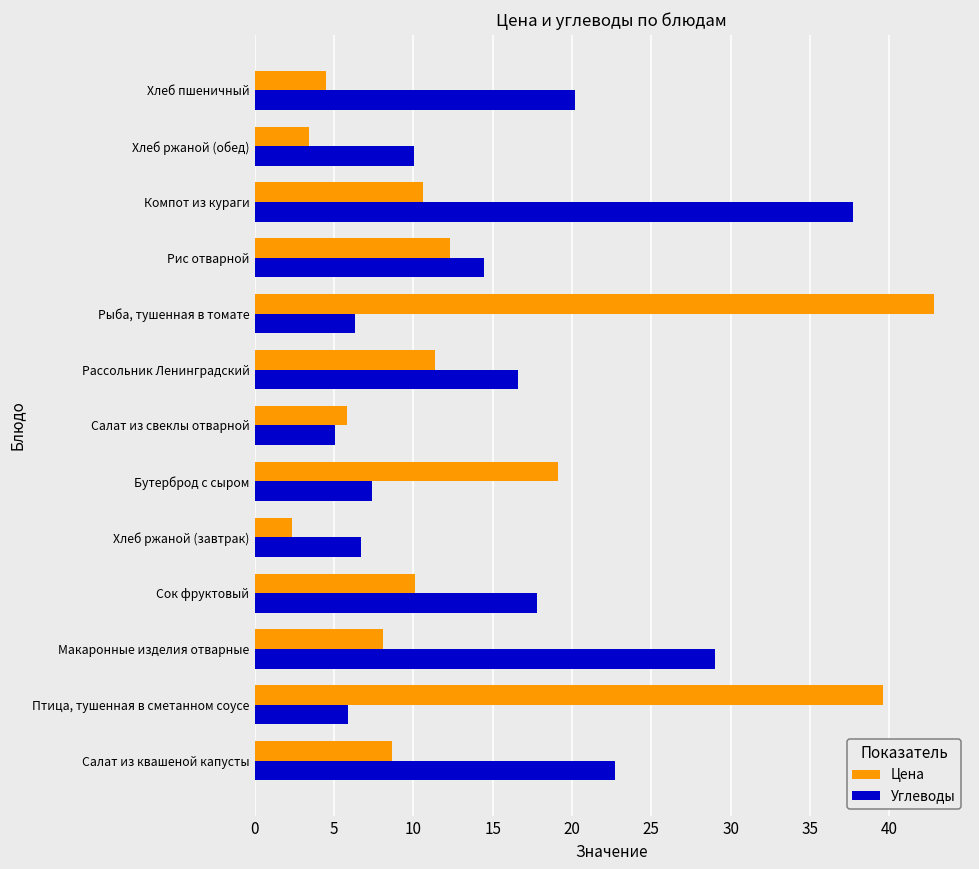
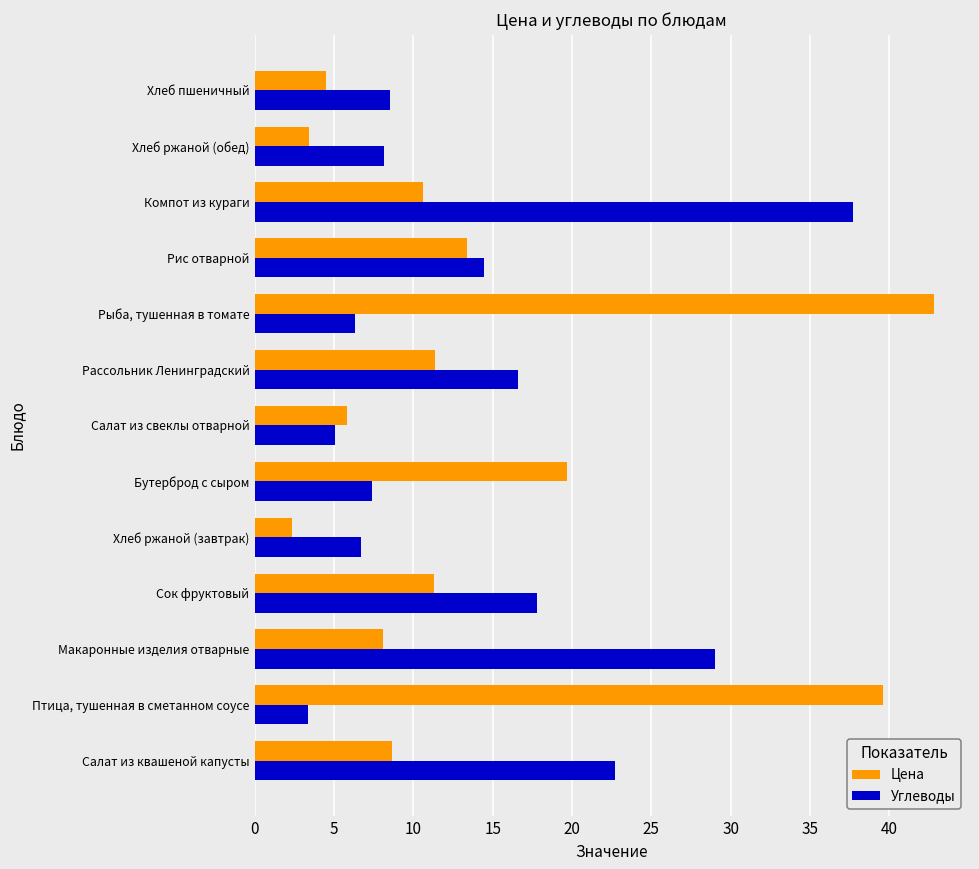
  {
    "Цена": {
      "Хлеб пшеничный": 4.5,
      "Хлеб ржаной (обед)": 3.4,
      "Компот из кураги": 10.6,
-     "Рис отварной": 12.3,
+     "Рис отварной": 13.4,
      "Рыба, тушенная в томате": 42.8,
      "Рассольник Ленинградский": 11.4,
      "Салат из свеклы отварной": 5.8,
-     "Бутерброд с сыром": 19.1,
+     "Бутерброд с сыром": 19.7,
      "Хлеб ржаной (завтрак)": 2.4,
-     "Сок фруктовый": 10.1,
+     "Сок фруктовый": 11.3,
      "Макаронные изделия отварные": 8.1,
      "Птица, тушенная в сметанном соусе": 39.6,
      "Салат из квашеной капусты": 8.6
    },
    "Углеводы": {
-     "Хлеб пшеничный": 20.2,
-     "Хлеб ржаной (обед)": 10.0,
+     "Хлеб пшеничный": 8.6,
+     "Хлеб ржаной (обед)": 8.2,
      "Компот из кураги": 37.7,
      "Рис отварной": 14.5,
      "Рыба, тушенная в томате": 6.3,
      "Рассольник Ленинградский": 16.6,
      "Салат из свеклы отварной": 5.0,
      "Бутерброд с сыром": 7.4,
      "Хлеб ржаной (завтрак)": 6.7,
      "Сок фруктовый": 17.8,
      "Макаронные изделия отварные": 29.0,
-     "Птица, тушенная в сметанном соусе": 5.9,
+     "Птица, тушенная в сметанном соусе": 3.4,
      "Салат из квашеной капусты": 22.7
    }
  }
